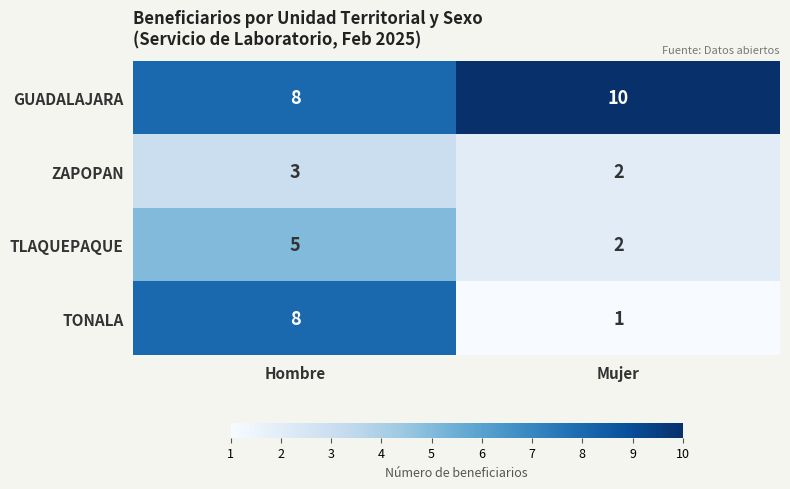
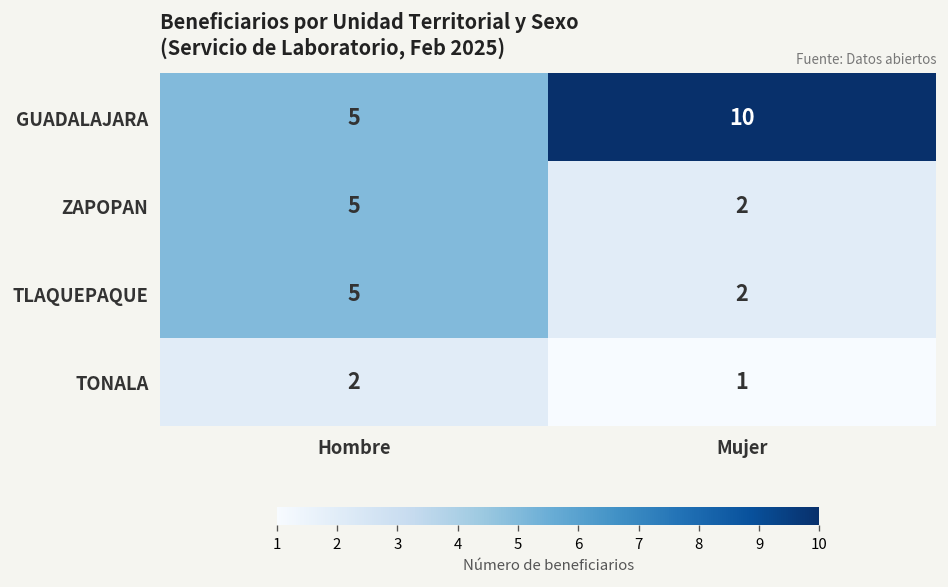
  {
    "GUADALAJARA": {
-     "Hombre": 8,
+     "Hombre": 5,
      "Mujer": 10
    },
    "ZAPOPAN": {
-     "Hombre": 3,
+     "Hombre": 5,
      "Mujer": 2
    },
    "TLAQUEPAQUE": {
      "Hombre": 5,
      "Mujer": 2
    },
    "TONALA": {
-     "Hombre": 8,
+     "Hombre": 2,
      "Mujer": 1
    }
  }
